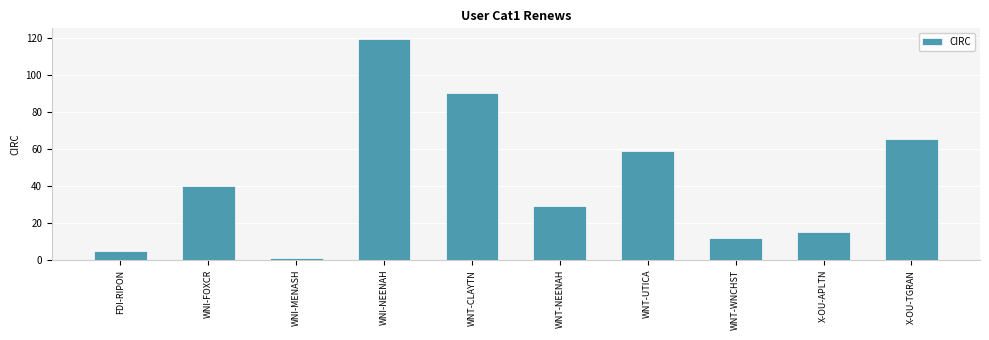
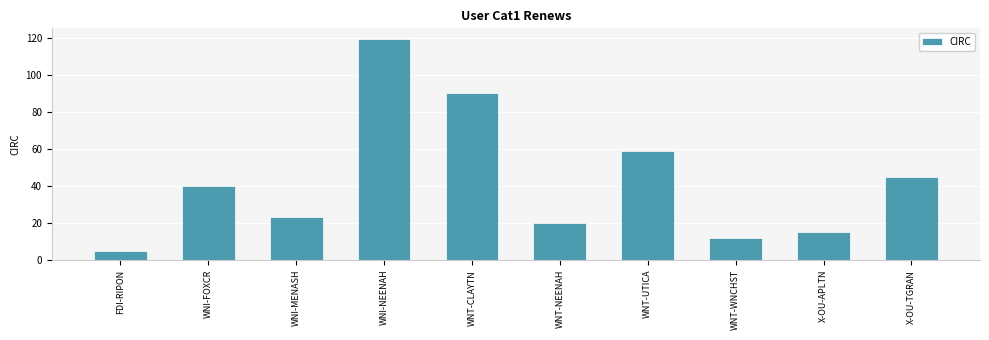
  {
    "FDI-RIPON": 5,
    "WNI-FOXCR": 40,
-   "WNI-MENASH": 1,
+   "WNI-MENASH": 23,
    "WNI-NEENAH": 119,
    "WNT-CLAYTN": 90,
-   "WNT-NEENAH": 29,
+   "WNT-NEENAH": 20,
    "WNT-UTICA": 59,
    "WNT-WNCHST": 12,
    "X-OU-APLTN": 15,
-   "X-OU-TGRAN": 65
+   "X-OU-TGRAN": 45
  }
